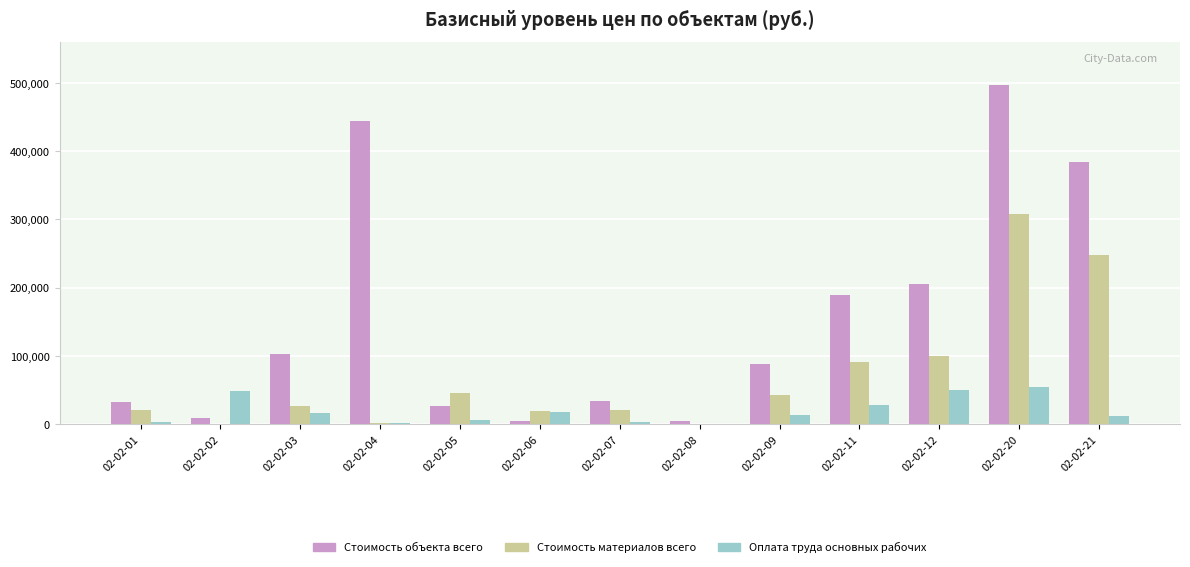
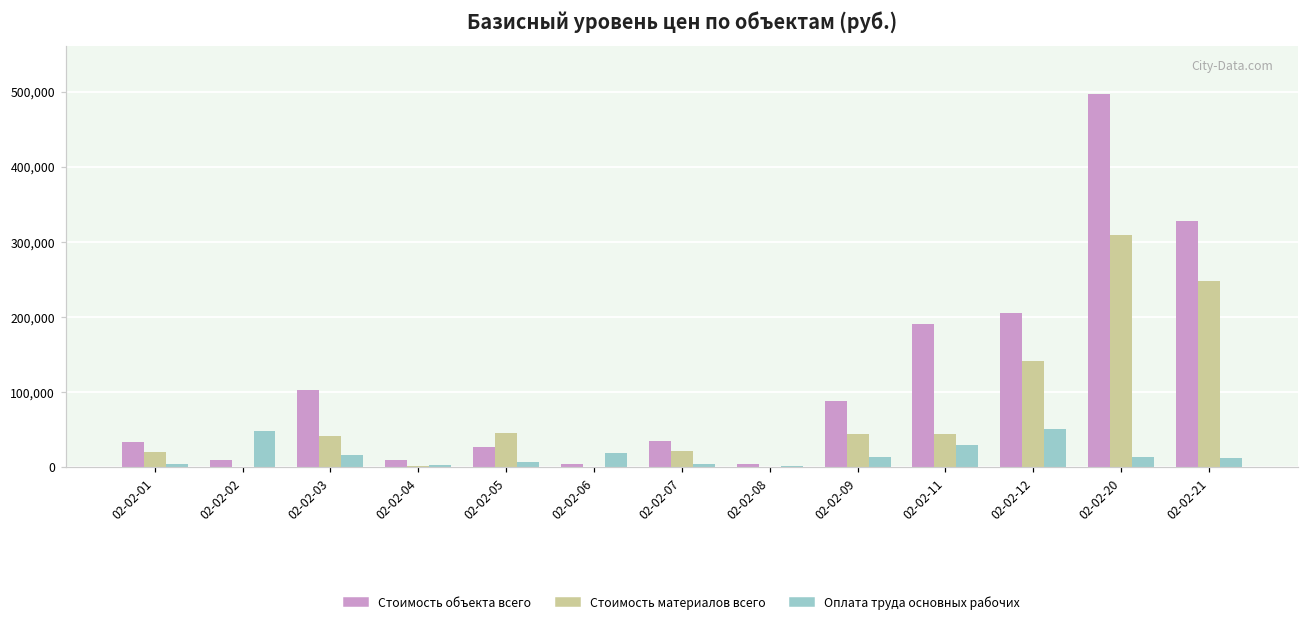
  {
    "Стоимость объекта всего": {
      "02-02-01": "30,000",
      "02-02-02": "10,000",
      "02-02-03": "100,000",
-     "02-02-04": "440,000",
+     "02-02-04": "10,000",
      "02-02-05": "30,000",
      "02-02-06": "0",
      "02-02-07": "30,000",
      "02-02-08": "0",
      "02-02-09": "90,000",
      "02-02-11": "190,000",
      "02-02-12": "210,000",
      "02-02-20": "500,000",
-     "02-02-21": "380,000"
+     "02-02-21": "330,000"
    },
    "Стоимость материалов всего": {
      "02-02-01": "20,000",
-     "02-02-03": "30,000",
+     "02-02-03": "40,000",
      "02-02-05": "50,000",
-     "02-02-06": "20,000",
+     "02-02-06": "0",
      "02-02-07": "20,000",
      "02-02-09": "40,000",
-     "02-02-11": "90,000",
-     "02-02-12": "100,000",
+     "02-02-11": "40,000",
+     "02-02-12": "140,000",
      "02-02-20": "310,000",
      "02-02-21": "250,000"
    },
    "Оплата труда основных рабочих": {
      "02-02-02": "50,000",
      "02-02-03": "20,000",
      "02-02-05": "10,000",
      "02-02-06": "20,000",
      "02-02-07": "0",
      "02-02-09": "10,000",
      "02-02-11": "30,000",
      "02-02-12": "50,000",
-     "02-02-20": "50,000",
+     "02-02-20": "10,000",
      "02-02-21": "10,000"
    }
  }
